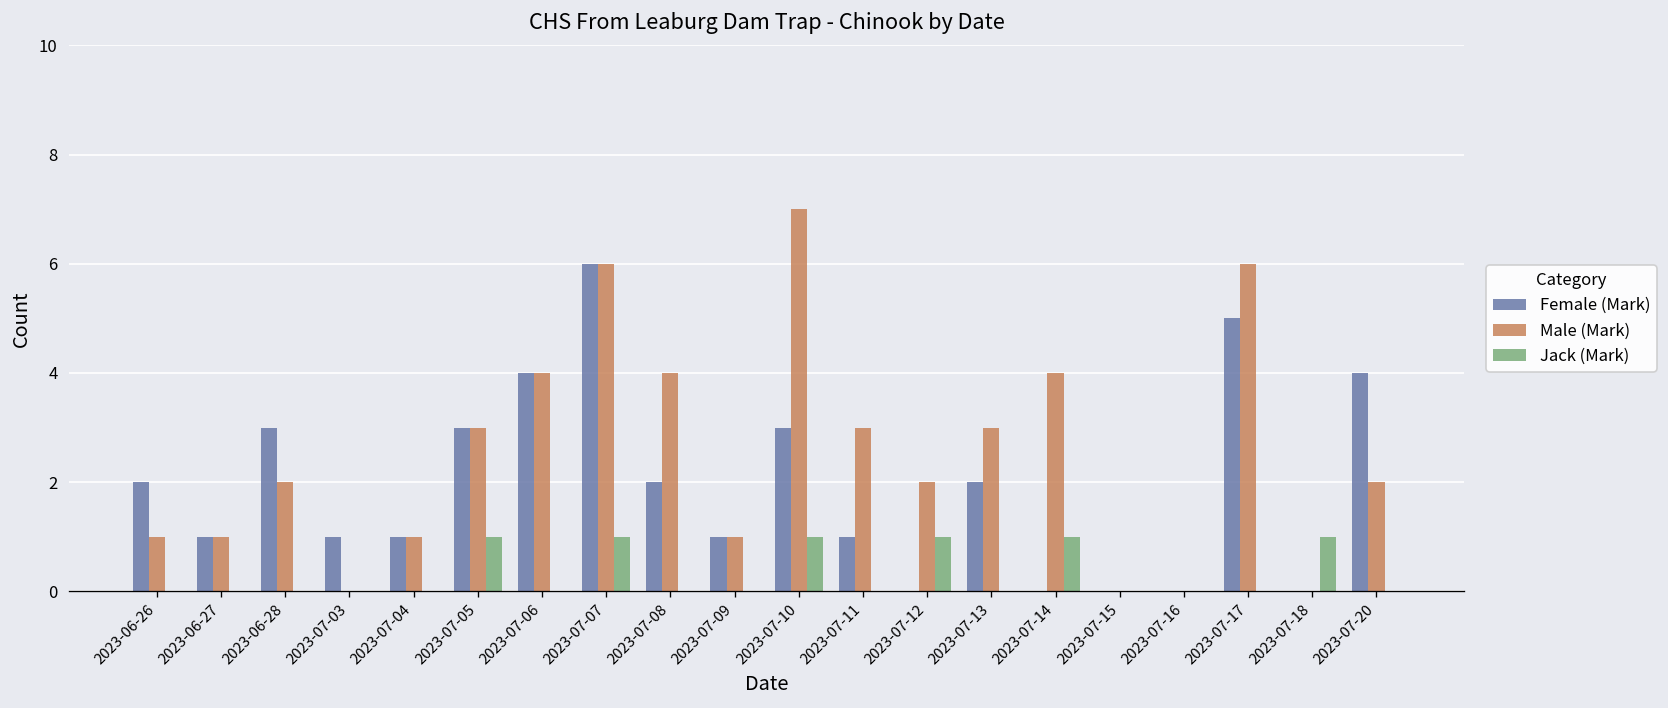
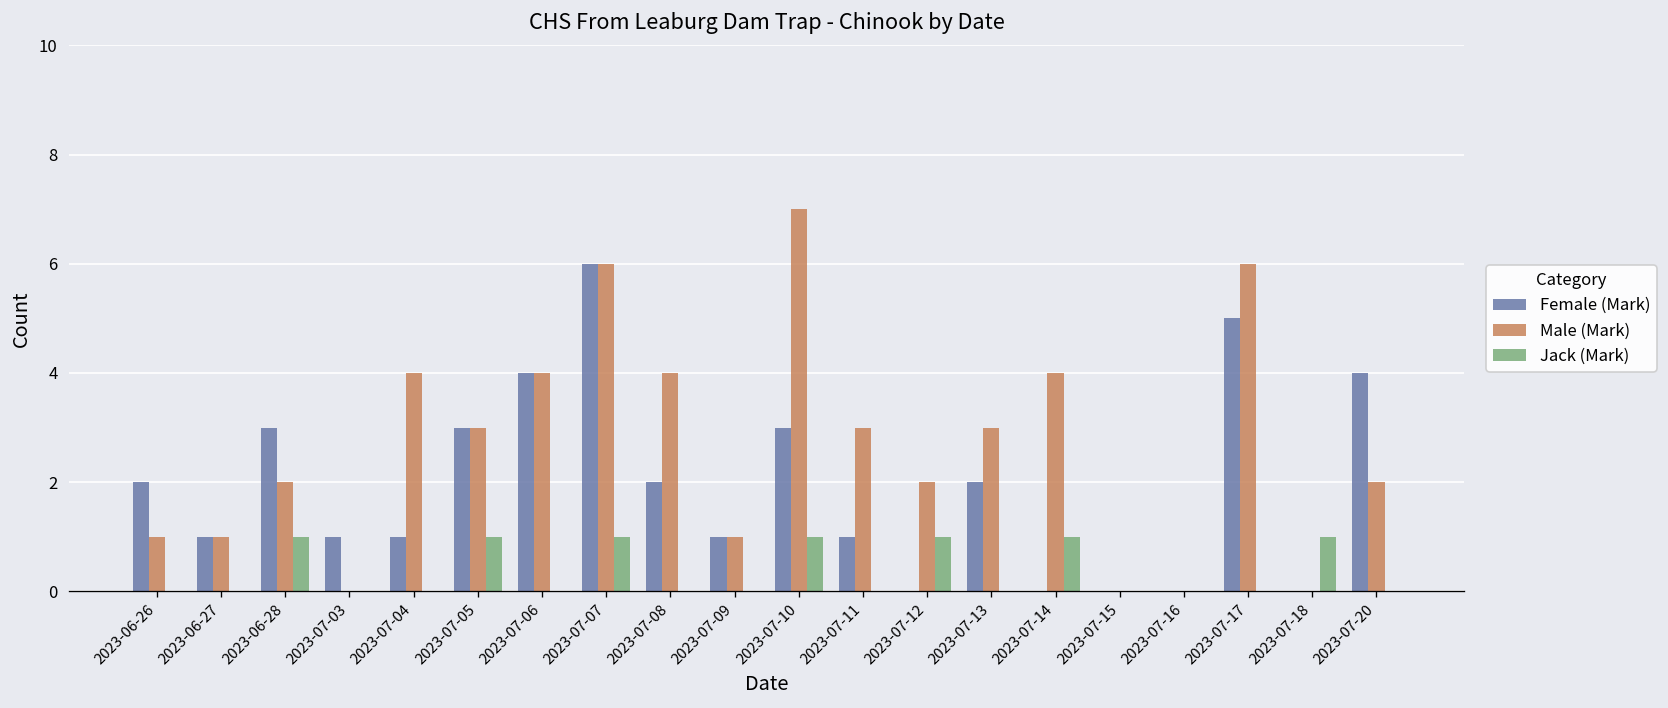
  {
    "Female (Mark)": {
      "2023-06-26": 2,
      "2023-06-27": 1,
      "2023-06-28": 3,
      "2023-07-03": 1,
      "2023-07-04": 1,
      "2023-07-05": 3,
      "2023-07-06": 4,
      "2023-07-07": 6,
      "2023-07-08": 2,
      "2023-07-09": 1,
      "2023-07-10": 3,
      "2023-07-11": 1,
      "2023-07-12": 0,
      "2023-07-13": 2,
      "2023-07-14": 0,
      "2023-07-15": 0,
      "2023-07-16": 0,
      "2023-07-17": 5,
      "2023-07-18": 0,
      "2023-07-20": 4
    },
    "Male (Mark)": {
      "2023-06-26": 1,
      "2023-06-27": 1,
      "2023-06-28": 2,
      "2023-07-03": 0,
-     "2023-07-04": 1,
+     "2023-07-04": 4,
      "2023-07-05": 3,
      "2023-07-06": 4,
      "2023-07-07": 6,
      "2023-07-08": 4,
      "2023-07-09": 1,
      "2023-07-10": 7,
      "2023-07-11": 3,
      "2023-07-12": 2,
      "2023-07-13": 3,
      "2023-07-14": 4,
      "2023-07-15": 0,
      "2023-07-16": 0,
      "2023-07-17": 6,
      "2023-07-18": 0,
      "2023-07-20": 2
    },
    "Jack (Mark)": {
      "2023-06-26": 0,
      "2023-06-27": 0,
-     "2023-06-28": 0,
+     "2023-06-28": 1,
      "2023-07-03": 0,
      "2023-07-04": 0,
      "2023-07-05": 1,
      "2023-07-06": 0,
      "2023-07-07": 1,
      "2023-07-08": 0,
      "2023-07-09": 0,
      "2023-07-10": 1,
      "2023-07-11": 0,
      "2023-07-12": 1,
      "2023-07-13": 0,
      "2023-07-14": 1,
      "2023-07-15": 0,
      "2023-07-16": 0,
      "2023-07-17": 0,
      "2023-07-18": 1,
      "2023-07-20": 0
    }
  }
